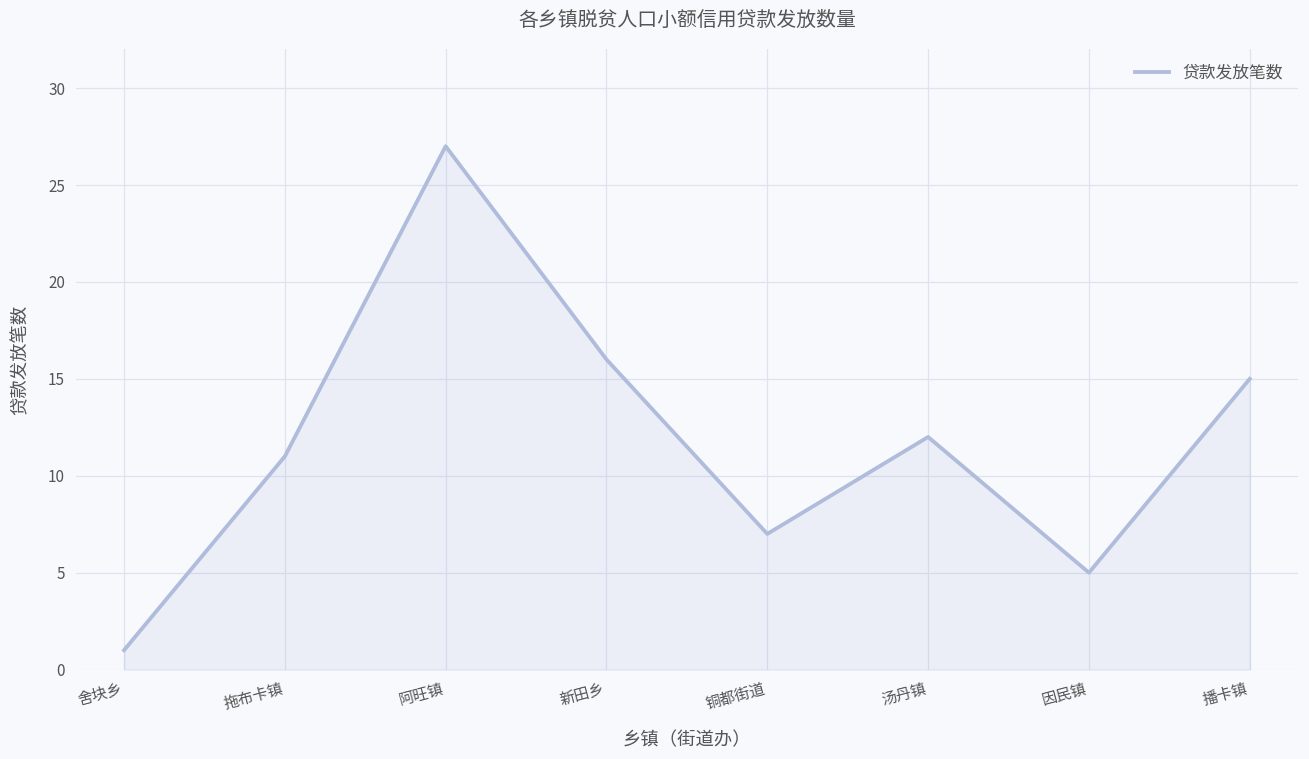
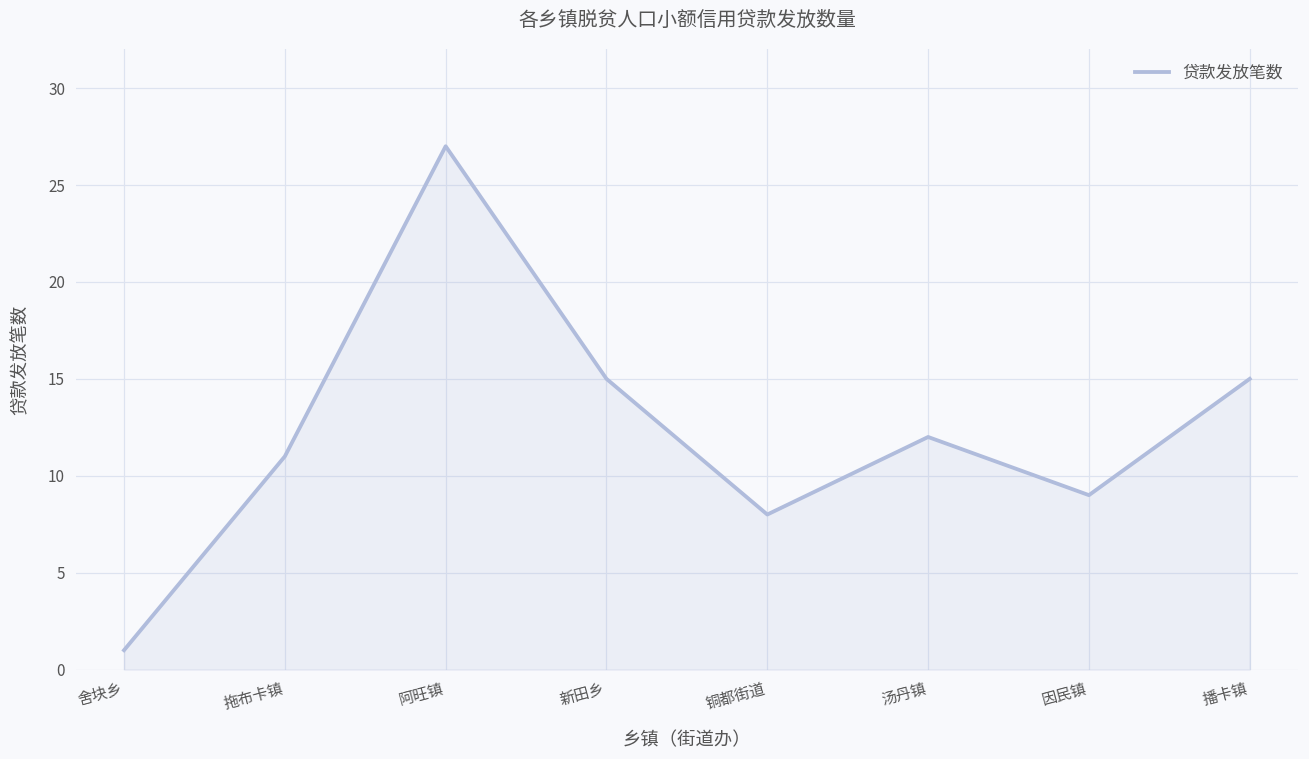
  {
    "舍块乡": 1,
    "拖布卡镇": 11,
    "阿旺镇": 27,
-   "新田乡": 16,
-   "铜都街道": 7,
+   "新田乡": 15,
+   "铜都街道": 8,
    "汤丹镇": 12,
-   "因民镇": 5,
+   "因民镇": 9,
    "播卡镇": 15
  }
